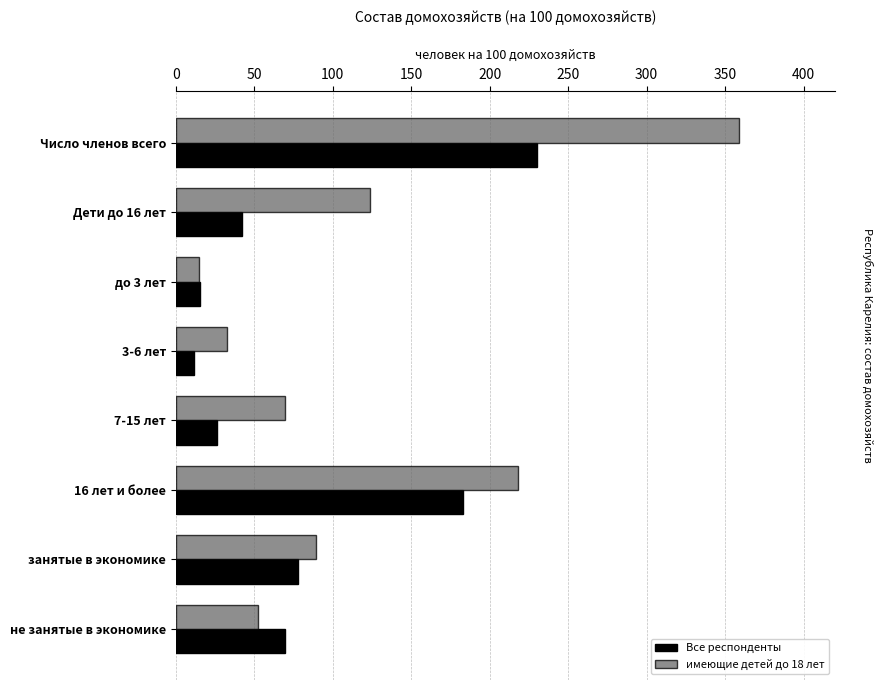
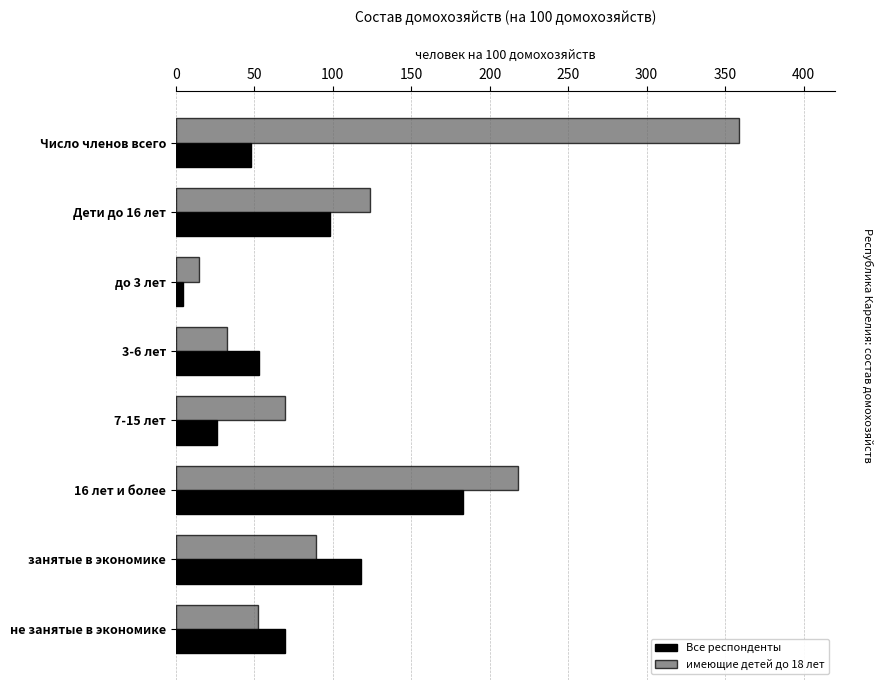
  {
    "Все респонденты": {
-     "Число членов всего": 230,
-     "Дети до 16 лет": 42,
-     "до 3 лет": 15,
-     "3-6 лет": 12,
+     "Число членов всего": 48,
+     "Дети до 16 лет": 98,
+     "до 3 лет": 4,
+     "3-6 лет": 53,
      "7-15 лет": 26,
      "16 лет и более": 183,
-     "занятые в экономике": 78,
+     "занятые в экономике": 118,
      "не занятые в экономике": 70
    },
    "имеющие детей до 18 лет": {
      "Число членов всего": 359,
      "Дети до 16 лет": 124,
      "до 3 лет": 15,
      "3-6 лет": 33,
      "7-15 лет": 69,
      "16 лет и более": 218,
      "занятые в экономике": 90,
      "не занятые в экономике": 52
    }
  }
